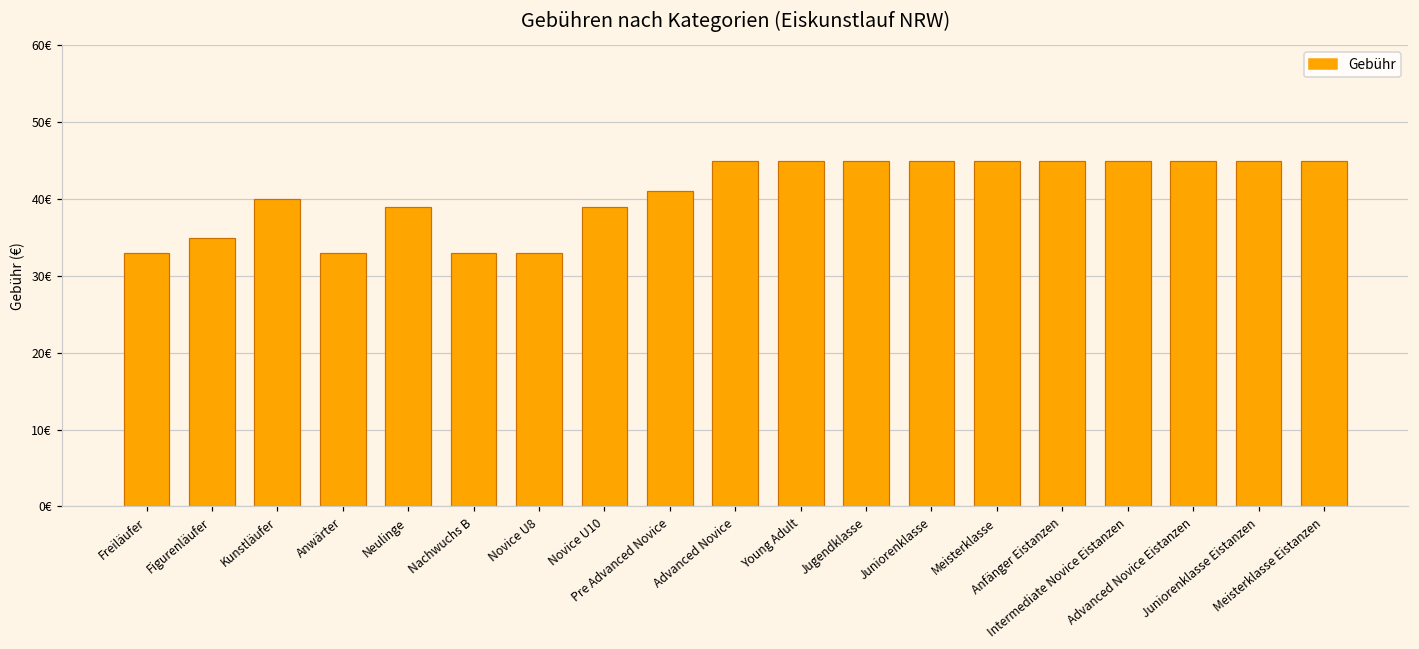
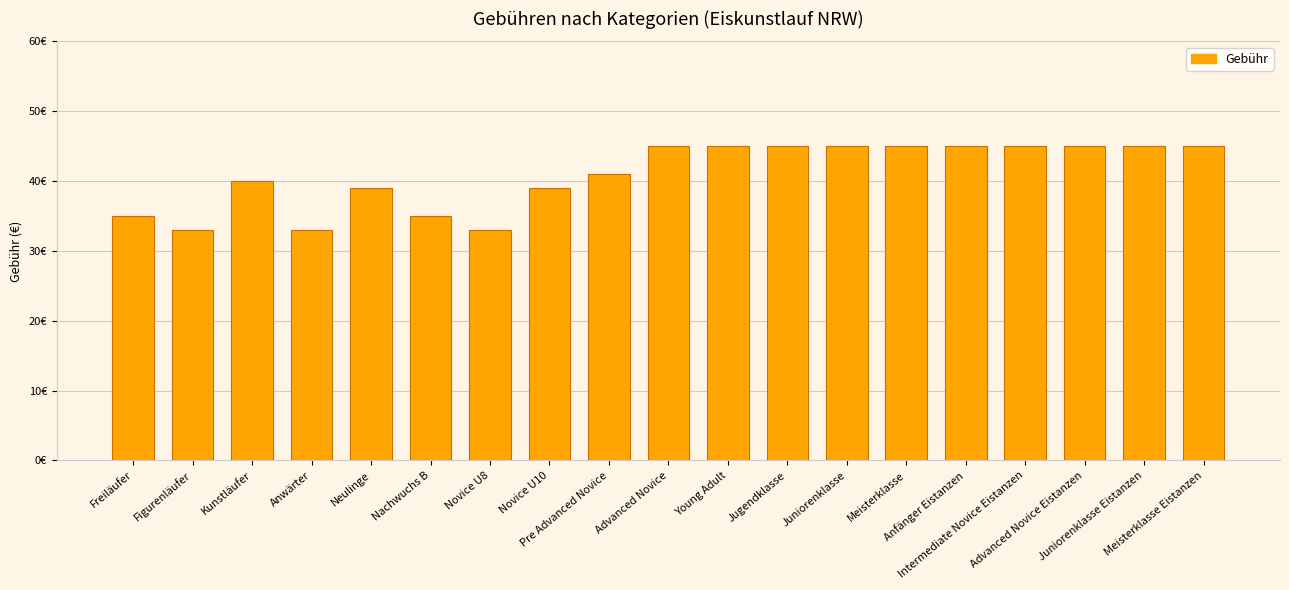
  {
-   "Freiläufer": "33€",
-   "Figurenläufer": "35€",
+   "Freiläufer": "35€",
+   "Figurenläufer": "33€",
    "Kunstläufer": "40€",
    "Anwärter": "33€",
    "Neulinge": "39€",
-   "Nachwuchs B": "33€",
+   "Nachwuchs B": "35€",
    "Novice U8": "33€",
    "Novice U10": "39€",
    "Pre Advanced Novice": "41€",
    "Advanced Novice": "45€",
    "Young Adult": "45€",
    "Jugendklasse": "45€",
    "Juniorenklasse": "45€",
    "Meisterklasse": "45€",
    "Anfänger Eistanzen": "45€",
    "Intermediate Novice Eistanzen": "45€",
    "Advanced Novice Eistanzen": "45€",
    "Juniorenklasse Eistanzen": "45€",
    "Meisterklasse Eistanzen": "45€"
  }
